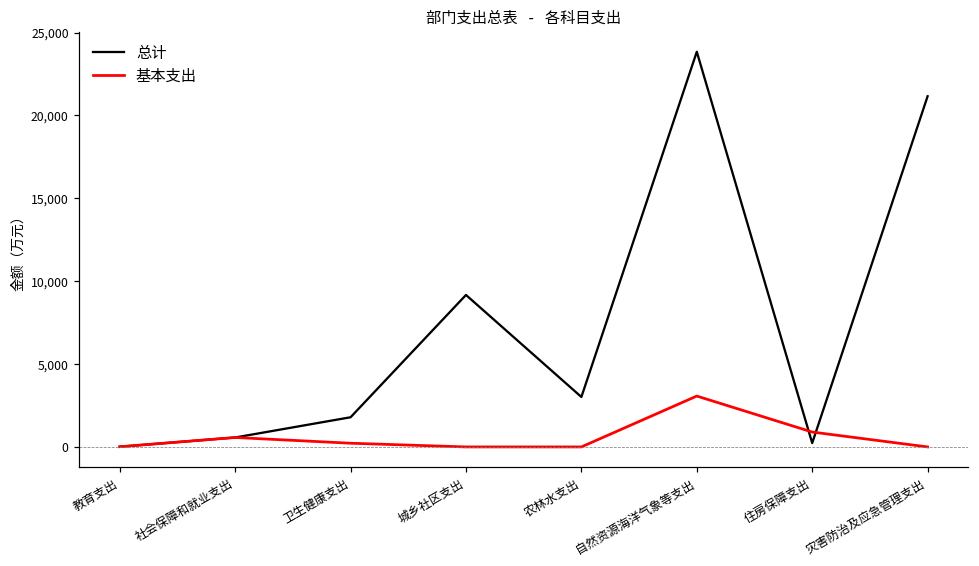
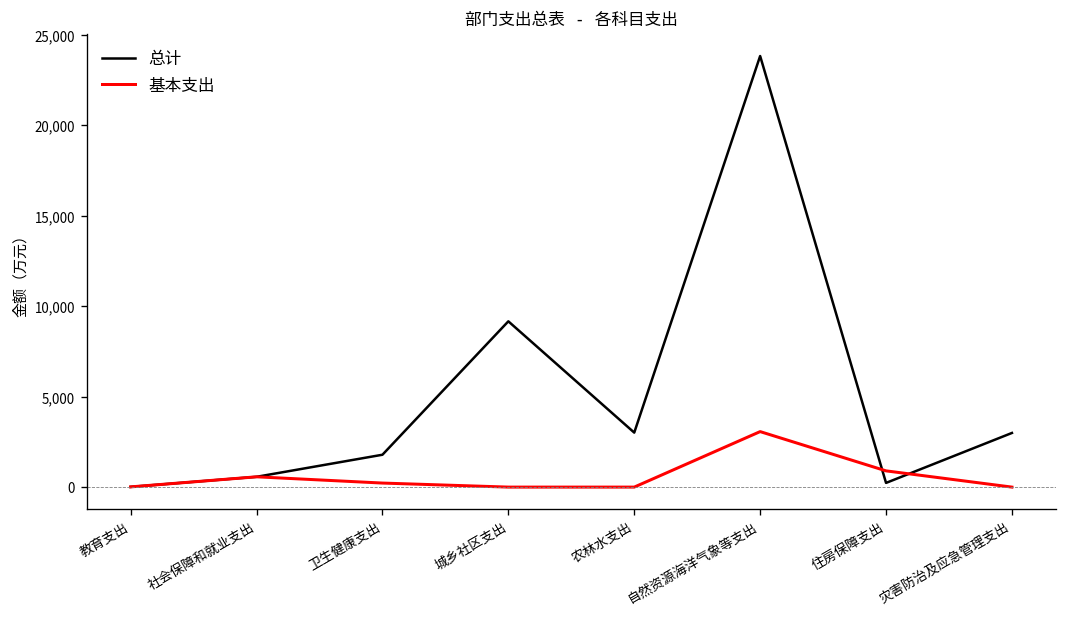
  {
    "总计": {
      "卫生健康支出": "1,800",
      "城乡社区支出": "9,200",
      "农林水支出": "3,000",
      "自然资源海洋气象等支出": "23,800",
      "住房保障支出": "200",
-     "灾害防治及应急管理支出": "21,200"
+     "灾害防治及应急管理支出": "3,000"
    },
    "基本支出": {
      "卫生健康支出": "200",
      "城乡社区支出": "0",
      "农林水支出": "0",
      "自然资源海洋气象等支出": "3,100",
      "住房保障支出": "900",
      "灾害防治及应急管理支出": "0"
    }
  }
